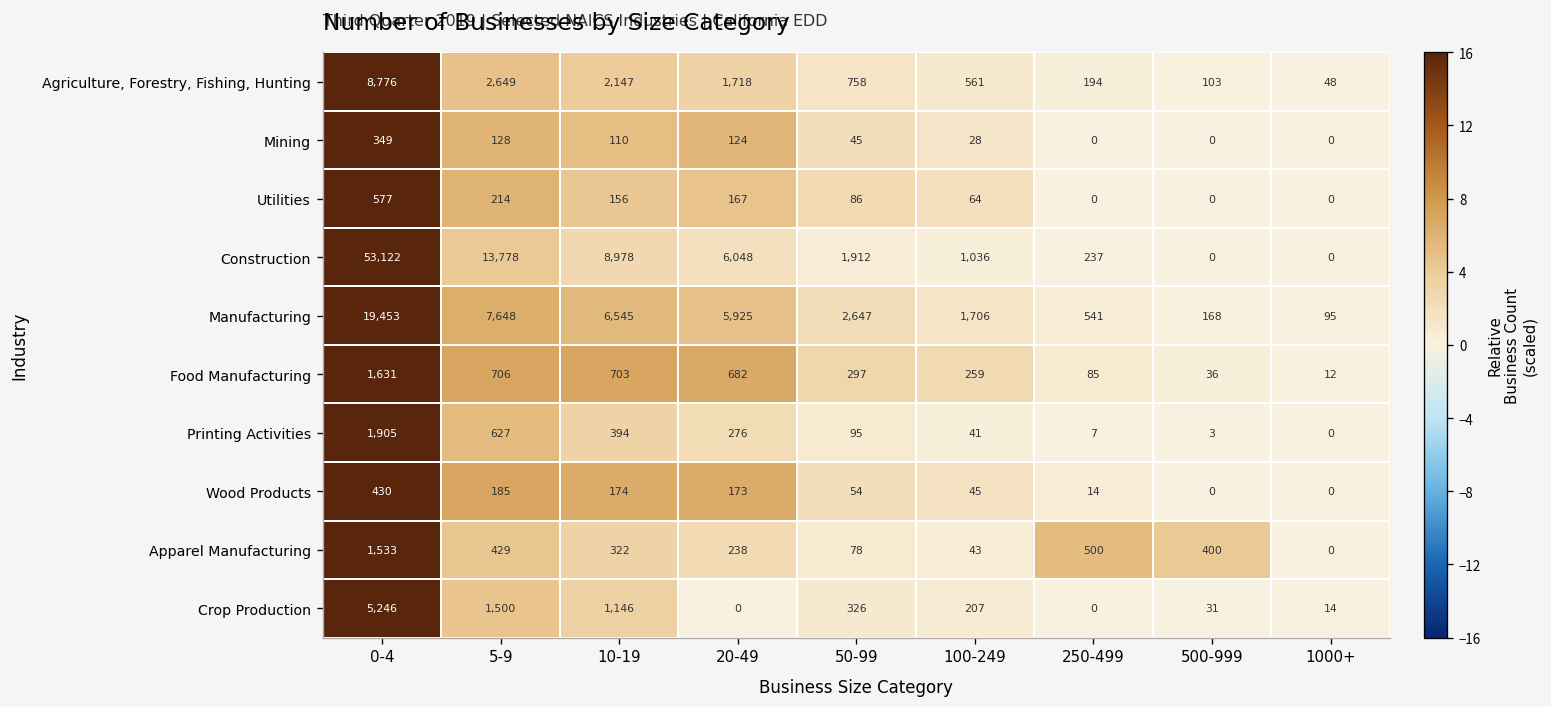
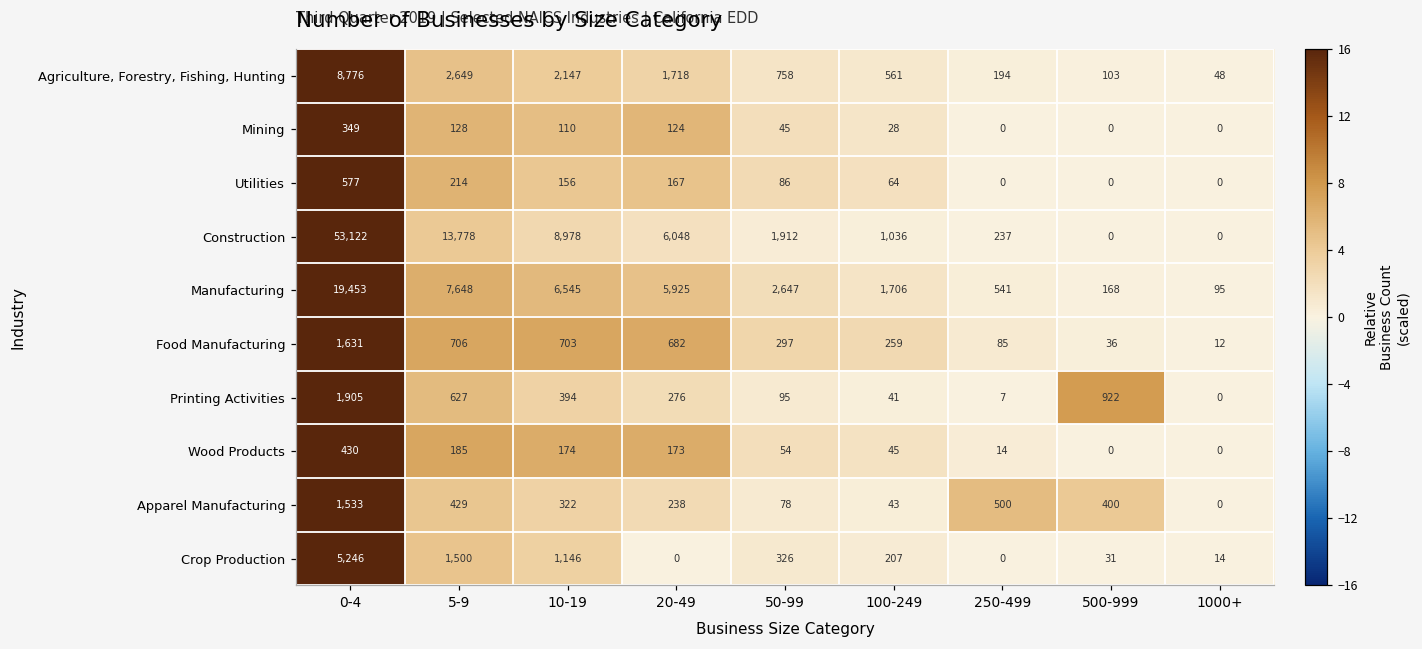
  {
    "Agriculture, Forestry, Fishing, Hunting": {
      "0-4": "8,776",
      "5-9": "2,649",
      "10-19": "2,147",
      "20-49": "1,718",
      "50-99": "758",
      "100-249": "561",
      "250-499": "194",
      "500-999": "103",
      "1000+": "48"
    },
    "Mining": {
      "0-4": "349",
      "5-9": "128",
      "10-19": "110",
      "20-49": "124",
      "50-99": "45",
      "100-249": "28",
      "250-499": "0",
      "500-999": "0",
      "1000+": "0"
    },
    "Utilities": {
      "0-4": "577",
      "5-9": "214",
      "10-19": "156",
      "20-49": "167",
      "50-99": "86",
      "100-249": "64",
      "250-499": "0",
      "500-999": "0",
      "1000+": "0"
    },
    "Construction": {
      "0-4": "53,122",
      "5-9": "13,778",
      "10-19": "8,978",
      "20-49": "6,048",
      "50-99": "1,912",
      "100-249": "1,036",
      "250-499": "237",
      "500-999": "0",
      "1000+": "0"
    },
    "Manufacturing": {
      "0-4": "19,453",
      "5-9": "7,648",
      "10-19": "6,545",
      "20-49": "5,925",
      "50-99": "2,647",
      "100-249": "1,706",
      "250-499": "541",
      "500-999": "168",
      "1000+": "95"
    },
    "Food Manufacturing": {
      "0-4": "1,631",
      "5-9": "706",
      "10-19": "703",
      "20-49": "682",
      "50-99": "297",
      "100-249": "259",
      "250-499": "85",
      "500-999": "36",
      "1000+": "12"
    },
    "Printing Activities": {
      "0-4": "1,905",
      "5-9": "627",
      "10-19": "394",
      "20-49": "276",
      "50-99": "95",
      "100-249": "41",
      "250-499": "7",
-     "500-999": "3",
+     "500-999": "922",
      "1000+": "0"
    },
    "Wood Products": {
      "0-4": "430",
      "5-9": "185",
      "10-19": "174",
      "20-49": "173",
      "50-99": "54",
      "100-249": "45",
      "250-499": "14",
      "500-999": "0",
      "1000+": "0"
    },
    "Apparel Manufacturing": {
      "0-4": "1,533",
      "5-9": "429",
      "10-19": "322",
      "20-49": "238",
      "50-99": "78",
      "100-249": "43",
      "250-499": "500",
      "500-999": "400",
      "1000+": "0"
    },
    "Crop Production": {
      "0-4": "5,246",
      "5-9": "1,500",
      "10-19": "1,146",
      "20-49": "0",
      "50-99": "326",
      "100-249": "207",
      "250-499": "0",
      "500-999": "31",
      "1000+": "14"
    }
  }
